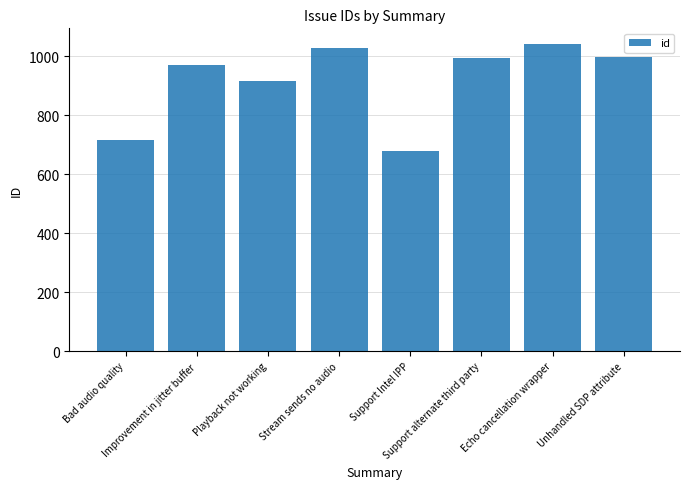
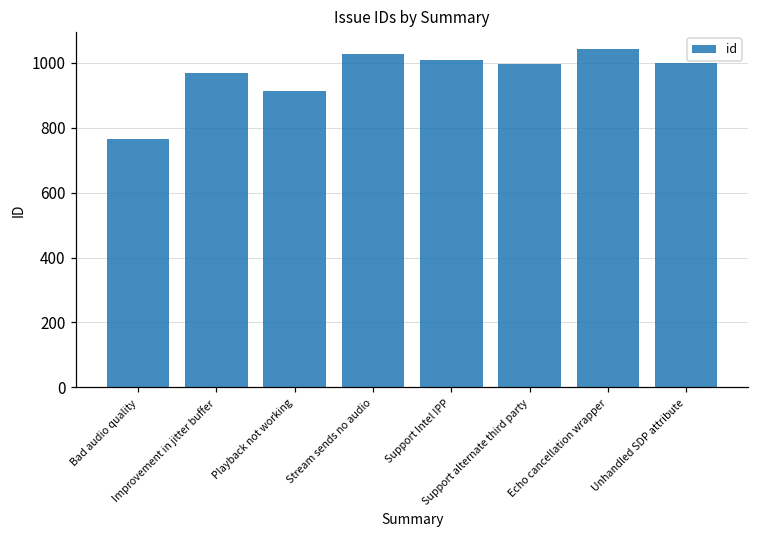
  {
-   "Bad audio quality": 720,
+   "Bad audio quality": 770,
    "Improvement in jitter buffer": 970,
    "Playback not working": 910,
    "Stream sends no audio": 1030,
-   "Support Intel IPP": 680,
+   "Support Intel IPP": 1010,
    "Support alternate third party": 1000,
    "Echo cancellation wrapper": 1040,
    "Unhandled SDP attribute": 1000
  }
